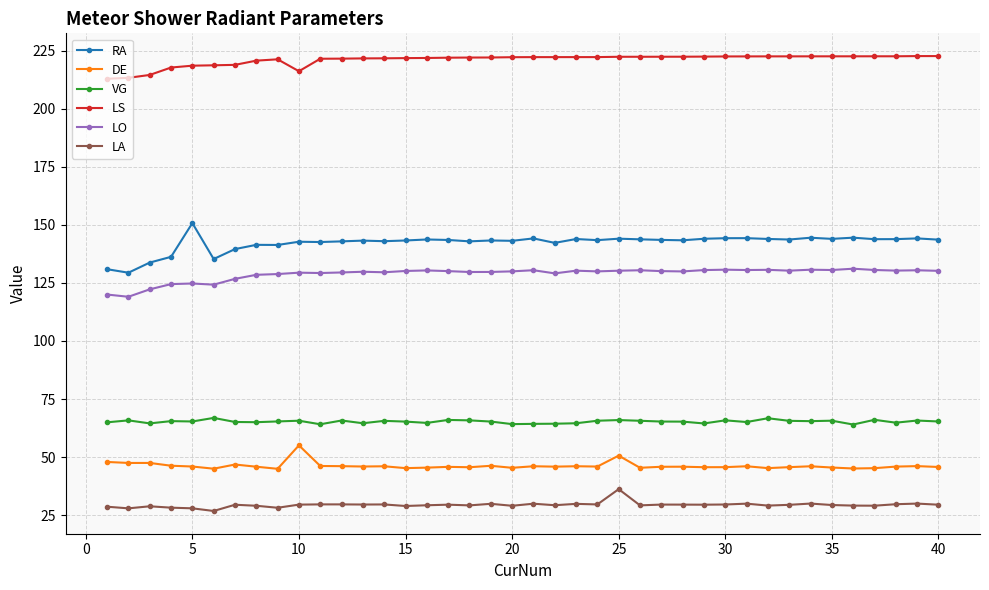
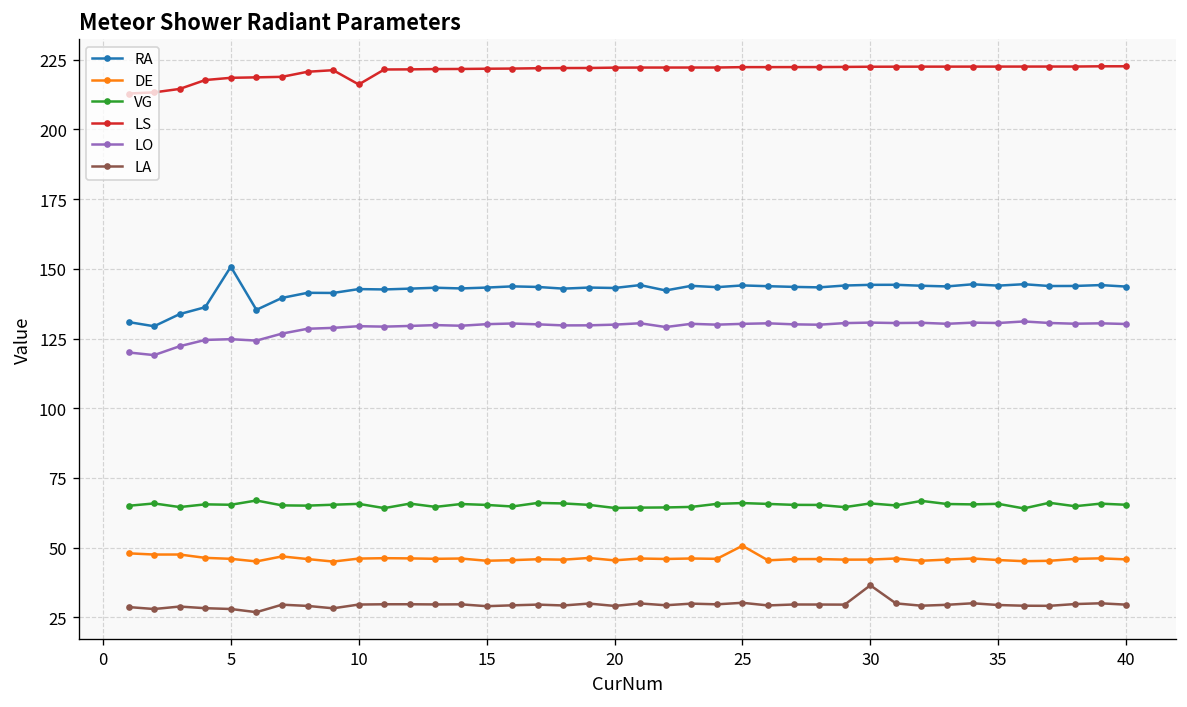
  {
    "RA": {
      "5": 151,
      "10": 143,
      "15": 143,
      "20": 143,
      "25": 144,
      "30": 144,
      "35": 144,
      "40": 144
    },
    "DE": {
      "5": 46,
-     "10": 55,
+     "10": 46,
      "15": 45,
      "20": 45,
      "25": 51,
      "30": 46,
      "35": 46,
      "40": 46
    },
    "VG": {
      "5": 65,
      "10": 66,
      "15": 65,
      "20": 64,
      "25": 66,
      "30": 66,
      "35": 66,
      "40": 65
    },
    "LS": {
      "5": 219,
      "10": 216,
      "15": 222,
      "20": 222,
      "25": 222,
      "30": 222,
      "35": 223,
      "40": 223
    },
    "LO": {
      "5": 125,
      "10": 129,
      "15": 130,
      "20": 130,
      "25": 130,
      "30": 131,
      "35": 131,
      "40": 130
    },
    "LA": {
      "5": 28,
      "10": 30,
      "15": 29,
      "20": 29,
-     "25": 36,
-     "30": 30,
+     "25": 30,
+     "30": 36,
      "35": 29,
      "40": 30
    }
  }
